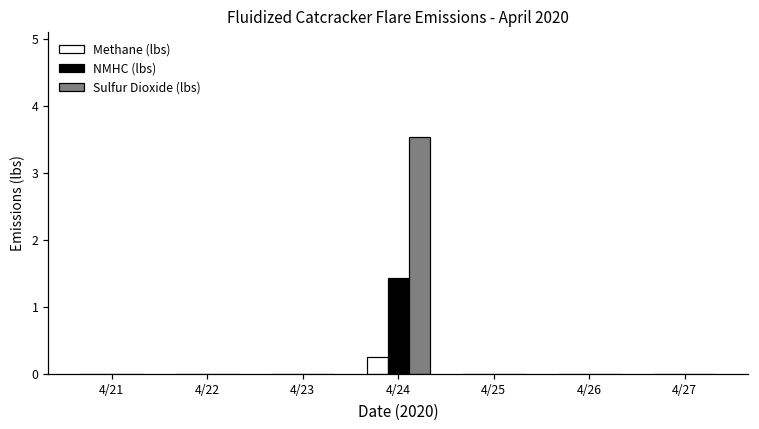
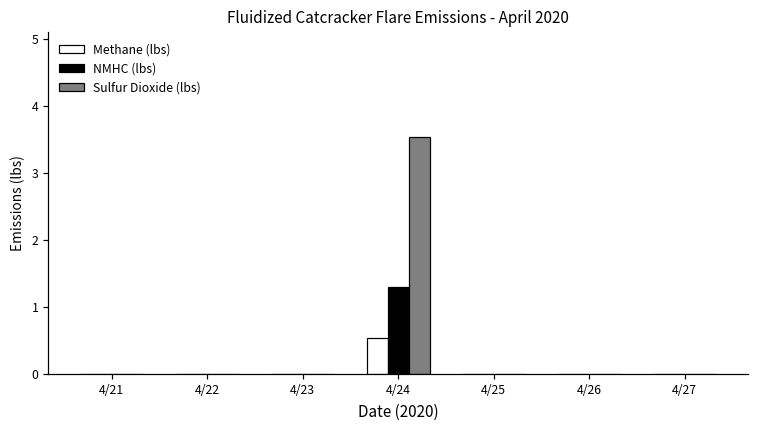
  {
    "Methane (lbs)": {
      "4/21": 0.0,
      "4/22": 0.0,
      "4/23": 0.0,
-     "4/24": 0.3,
+     "4/24": 0.5,
      "4/25": 0.0,
      "4/26": 0.0,
      "4/27": 0.0
    },
    "NMHC (lbs)": {
      "4/21": 0.0,
      "4/22": 0.0,
      "4/23": 0.0,
-     "4/24": 1.4,
+     "4/24": 1.3,
      "4/25": 0.0,
      "4/26": 0.0,
      "4/27": 0.0
    },
    "Sulfur Dioxide (lbs)": {
      "4/21": 0.0,
      "4/22": 0.0,
      "4/23": 0.0,
      "4/24": 3.5,
      "4/25": 0.0,
      "4/26": 0.0,
      "4/27": 0.0
    }
  }
